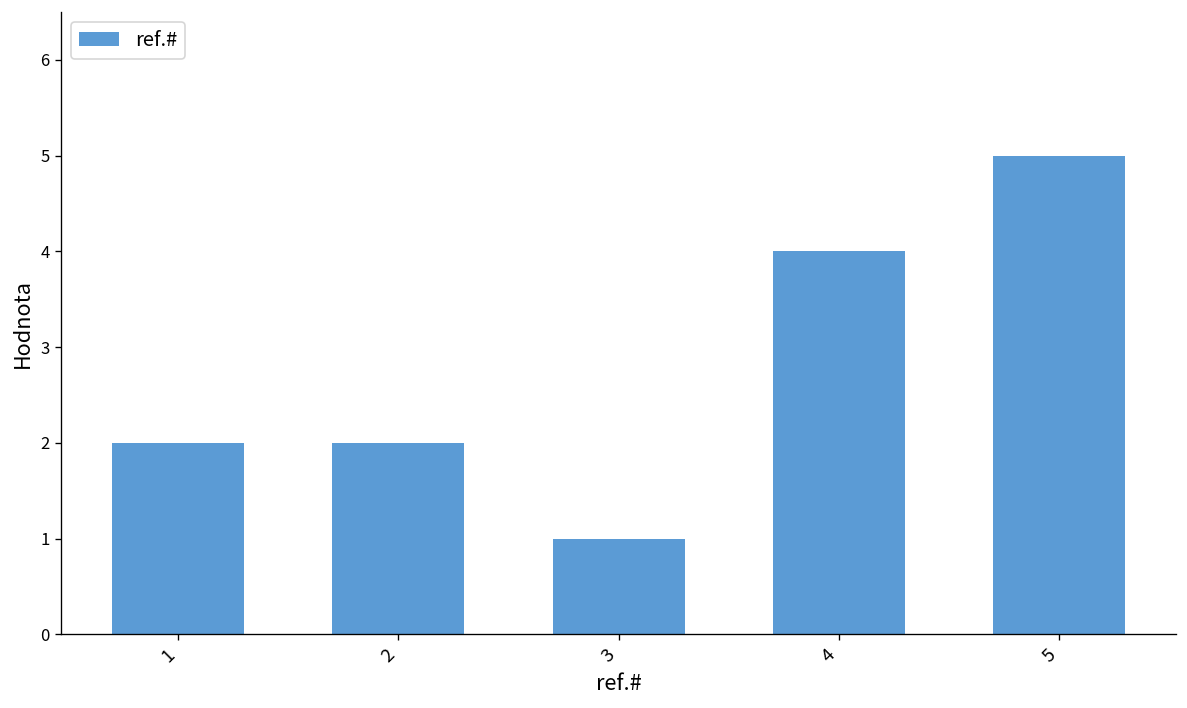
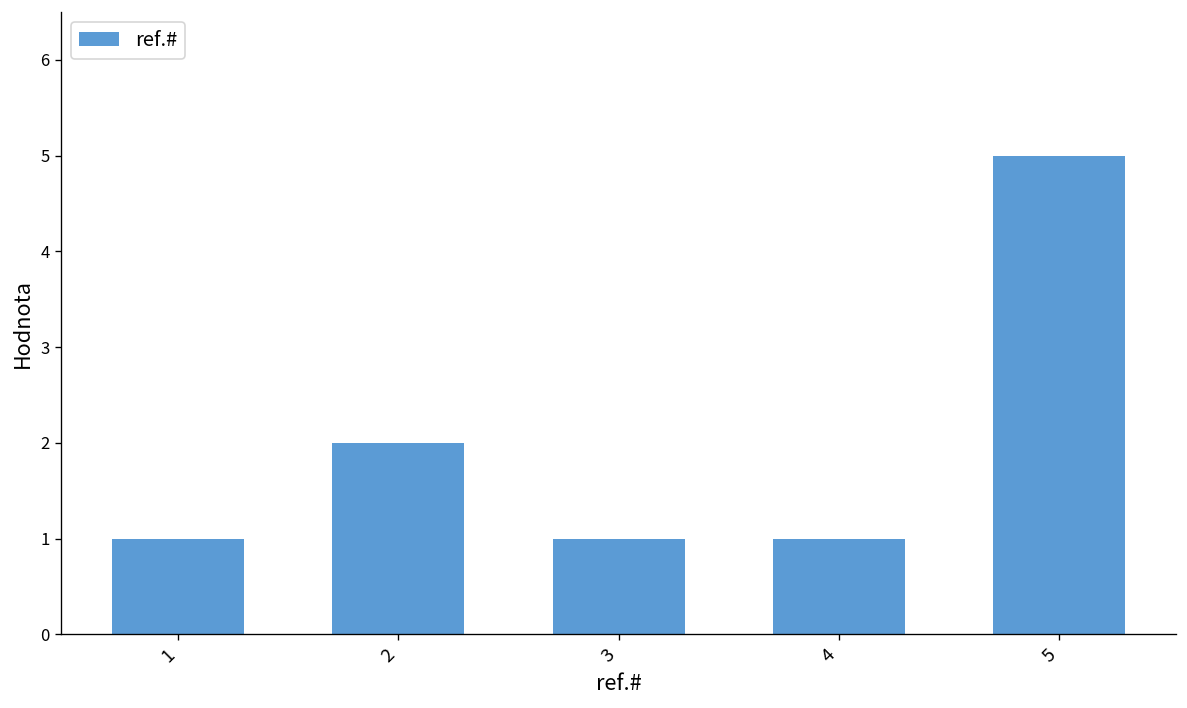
  {
-   "1": 2,
+   "1": 1,
    "2": 2,
    "3": 1,
-   "4": 4,
+   "4": 1,
    "5": 5
  }
